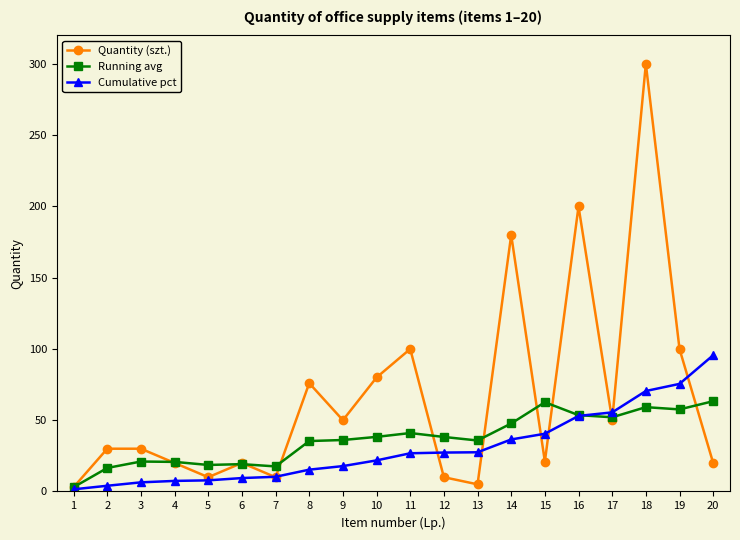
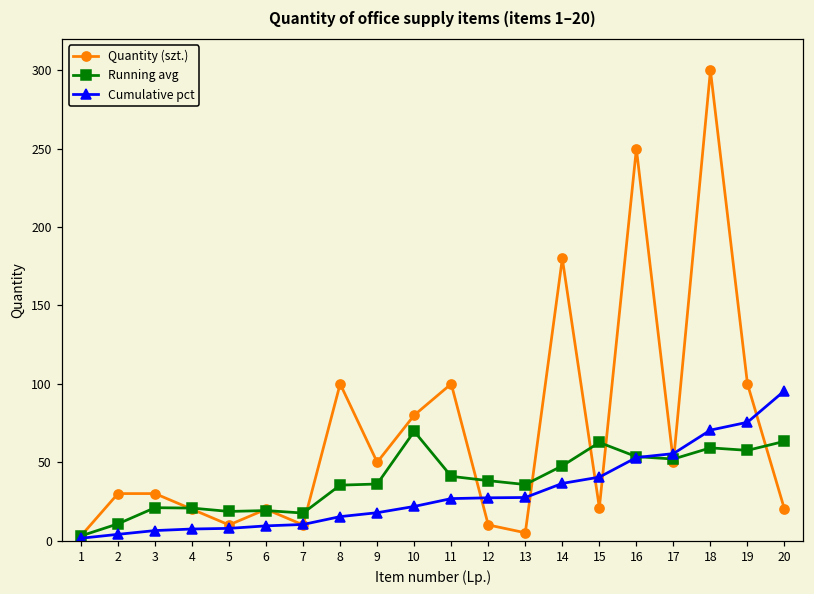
  {
    "Quantity (szt.)": {
      "2": 30,
      "3": 30,
      "5": 10,
-     "8": 76,
+     "8": 100,
      "9": 50,
      "10": 80,
      "11": 100,
      "12": 10,
      "13": 5,
      "14": 180,
      "15": 21,
-     "16": 200,
+     "16": 250,
      "17": 50,
      "18": 300,
      "19": 100,
      "20": 20
    },
    "Running avg": {
-     "2": 17,
+     "2": 11,
      "3": 21,
      "5": 19,
      "7": 18,
      "8": 35,
      "9": 36,
-     "10": 38,
+     "10": 70,
      "11": 41,
      "12": 38,
      "13": 36,
      "14": 48,
      "15": 63,
      "17": 52,
      "18": 59,
      "19": 58,
      "20": 63
    },
    "Cumulative pct": {
      "2": 4,
      "3": 6,
      "4": 7,
      "5": 8,
      "6": 9,
      "8": 15,
      "9": 18,
      "10": 22,
      "11": 27,
      "12": 27,
      "13": 28,
      "14": 37,
      "15": 41,
      "17": 56,
      "18": 71,
      "19": 76,
      "20": 96
    }
  }
